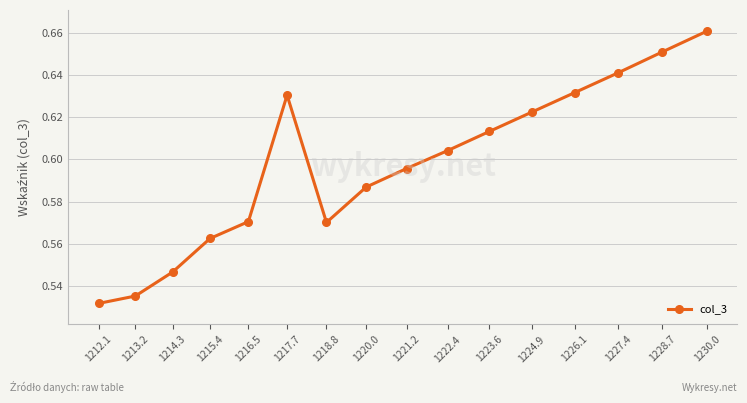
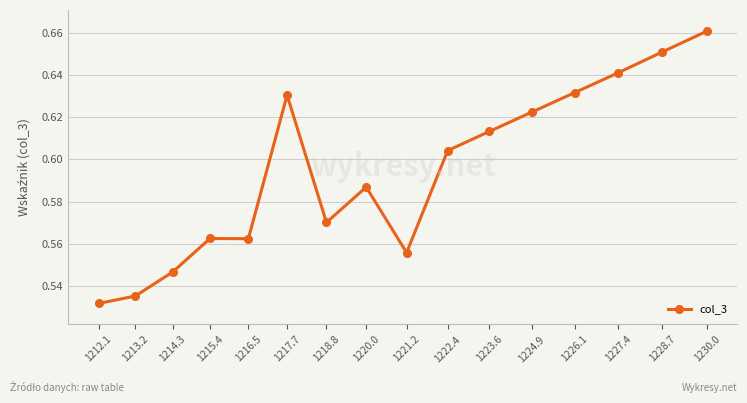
  {
    "1212.1": 0.532,
    "1213.2": 0.535,
    "1214.3": 0.547,
    "1215.4": 0.563,
-   "1216.5": 0.571,
+   "1216.5": 0.562,
    "1217.7": 0.631,
    "1218.8": 0.570,
    "1220.0": 0.587,
-   "1221.2": 0.596,
+   "1221.2": 0.556,
    "1222.4": 0.604,
    "1223.6": 0.613,
    "1224.9": 0.622,
    "1226.1": 0.632,
    "1227.4": 0.641,
    "1228.7": 0.651,
    "1230.0": 0.661
  }
